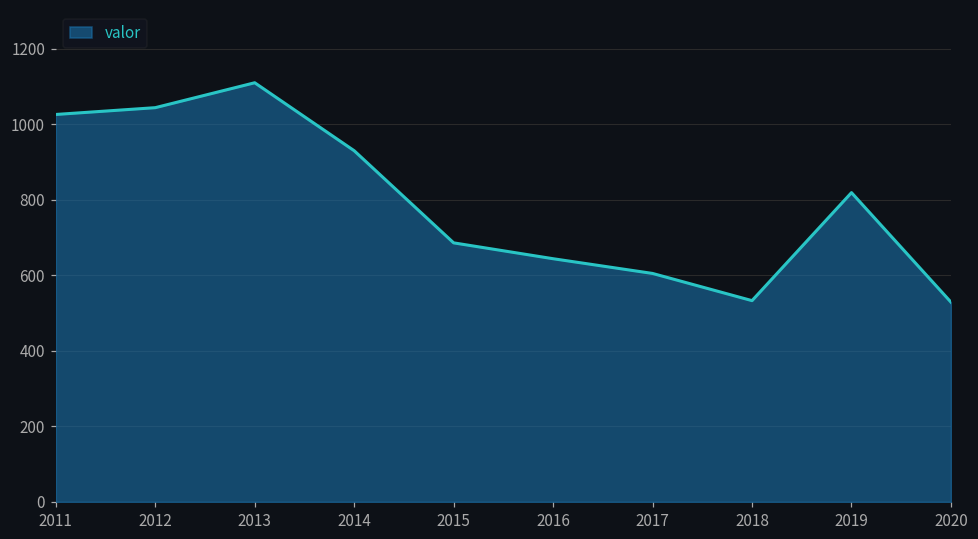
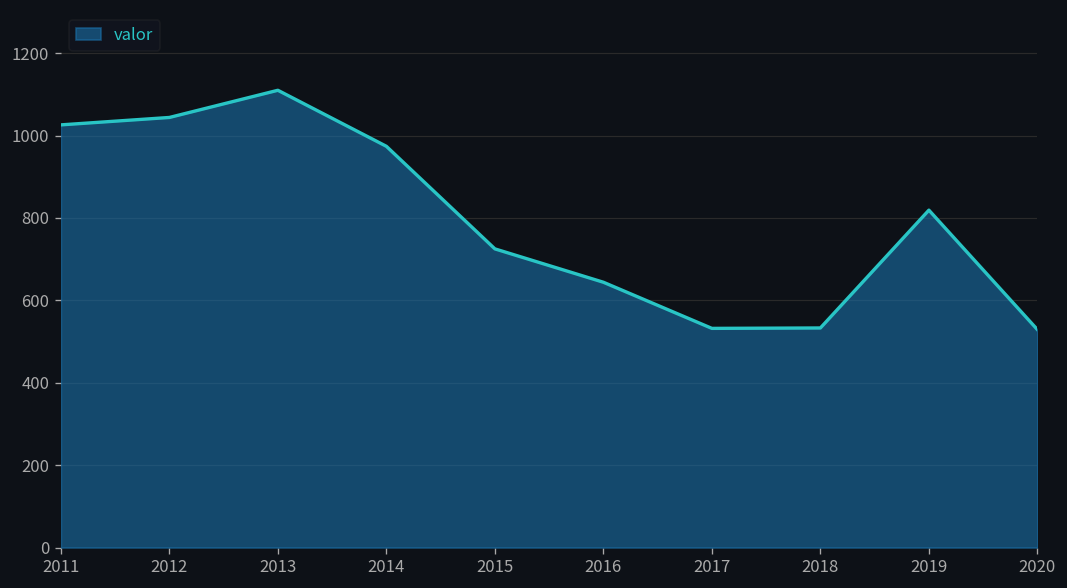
  {
    "2011": 1030,
    "2012": 1040,
    "2013": 1110,
-   "2014": 930,
-   "2015": 690,
+   "2014": 970,
+   "2015": 730,
    "2016": 640,
-   "2017": 610,
+   "2017": 530,
    "2018": 530,
    "2019": 820,
    "2020": 530
  }
